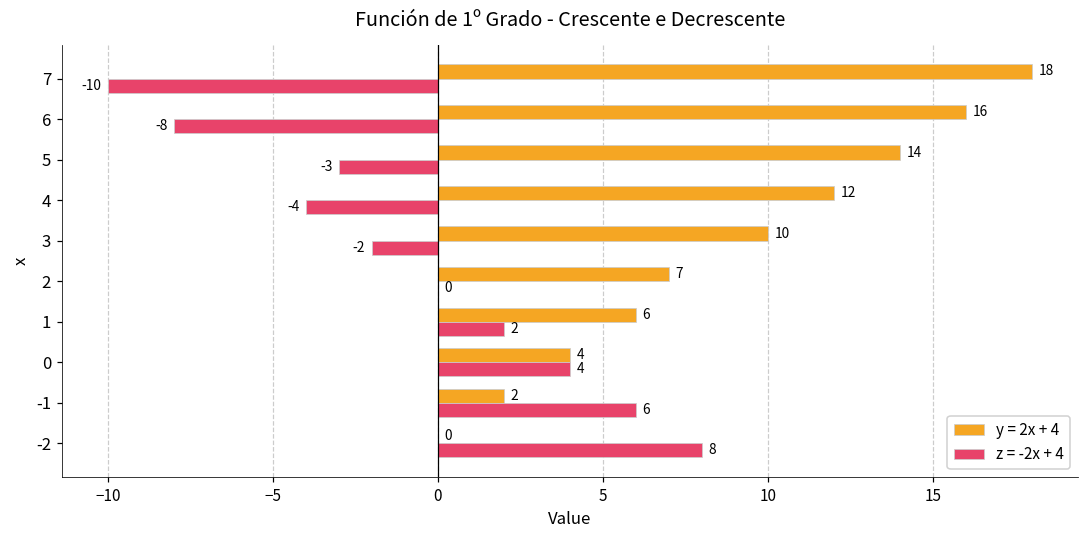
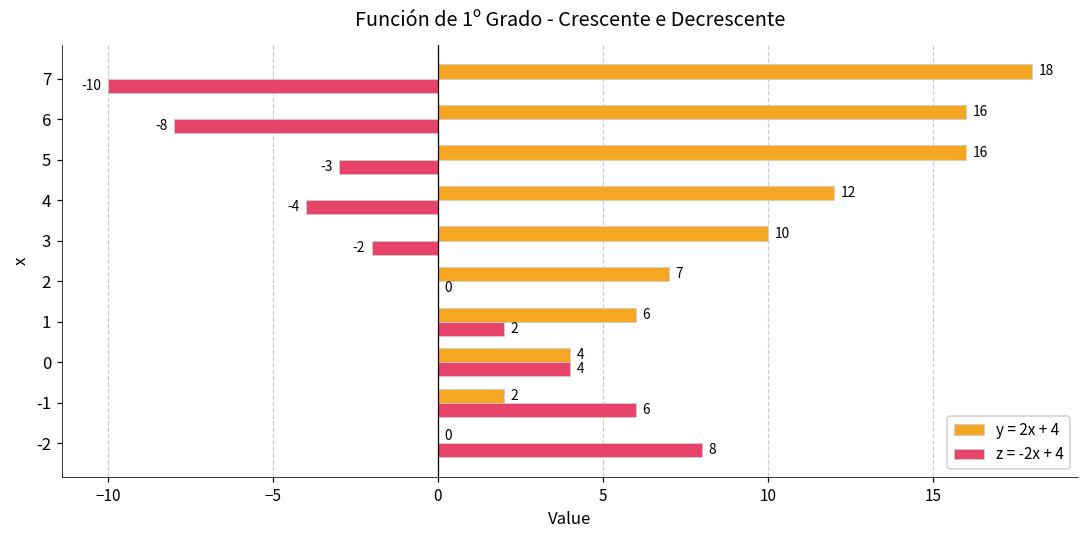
  {
    "y = 2x + 4": {
      "7": 18,
      "6": 16,
-     "5": 14,
+     "5": 16,
      "4": 12,
      "3": 10,
      "2": 7,
      "1": 6,
      "0": 4,
      "-1": 2,
      "-2": 0
    },
    "z = -2x + 4": {
      "7": -10,
      "6": -8,
      "5": -3,
      "4": -4,
      "3": -2,
      "2": 0,
      "1": 2,
      "0": 4,
      "-1": 6,
      "-2": 8
    }
  }
